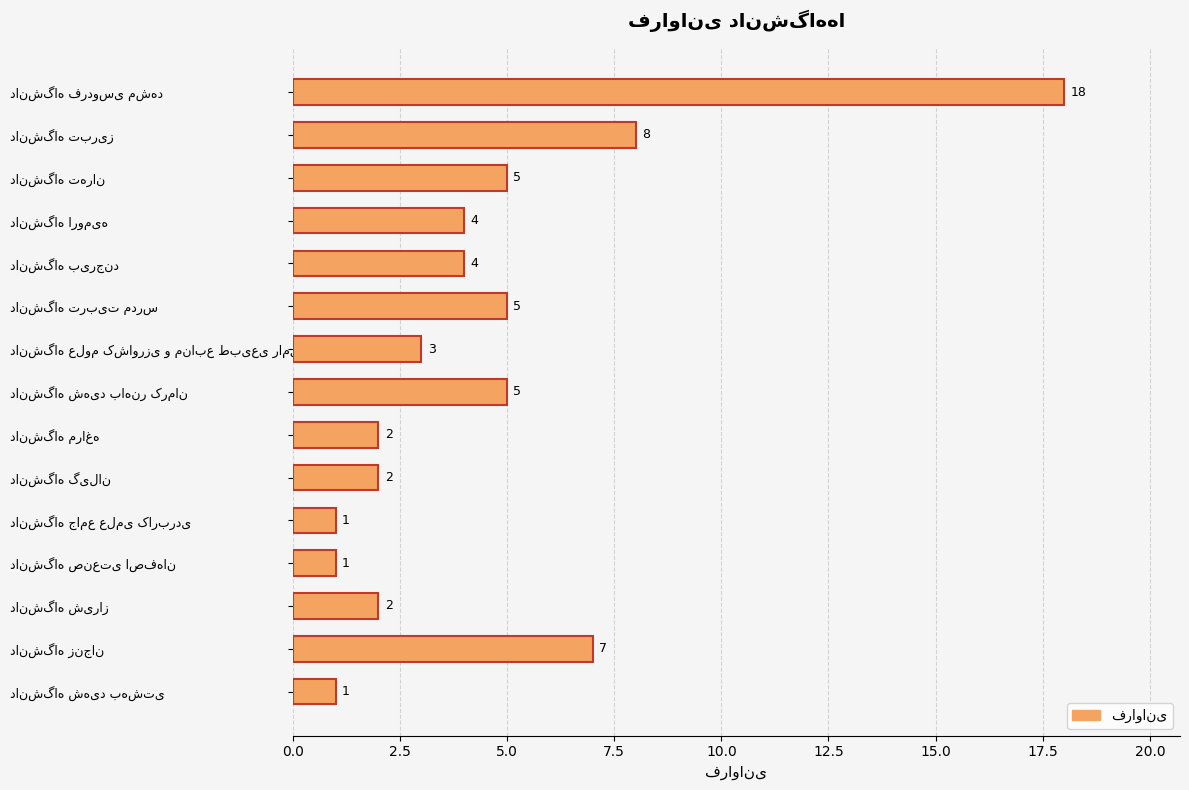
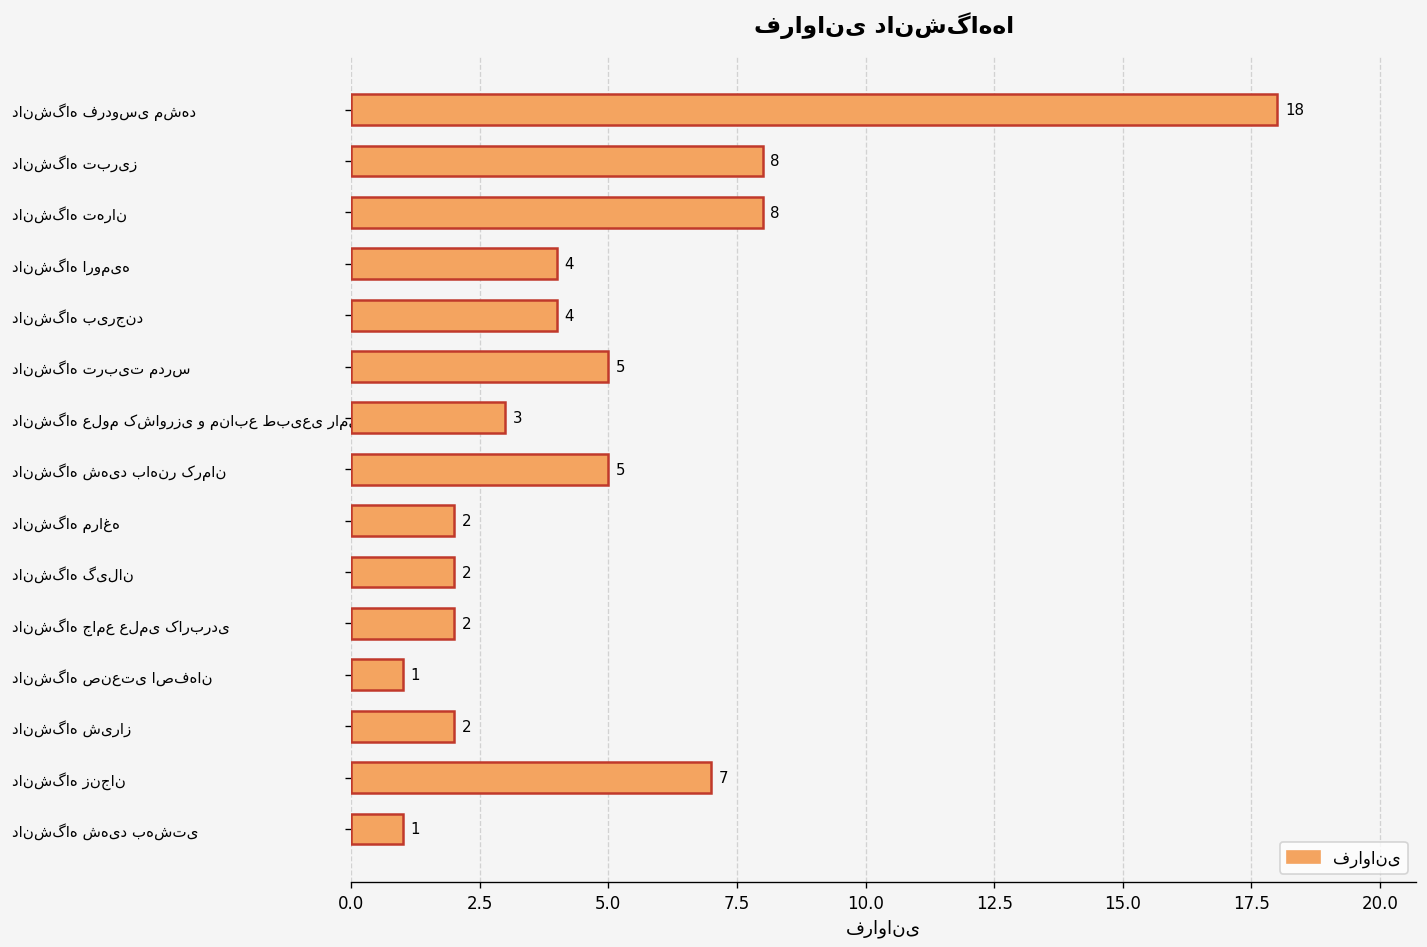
  {
    "دانشگاه فردوسی مشهد": 18,
    "دانشگاه تبریز": 8,
-   "دانشگاه تهران": 5,
+   "دانشگاه تهران": 8,
    "دانشگاه ارومیه": 4,
    "دانشگاه بیرجند": 4,
    "دانشگاه تربیت مدرس": 5,
    "دانشگاه علوم کشاورزی و منابع طبیعی رامین": 3,
    "دانشگاه شهید باهنر کرمان": 5,
    "دانشگاه مراغه": 2,
    "دانشگاه گیلان": 2,
-   "دانشگاه جامع علمی کاربردی": 1,
+   "دانشگاه جامع علمی کاربردی": 2,
    "دانشگاه صنعتی اصفهان": 1,
    "دانشگاه شیراز": 2,
    "دانشگاه زنجان": 7,
    "دانشگاه شهید بهشتی": 1
  }
